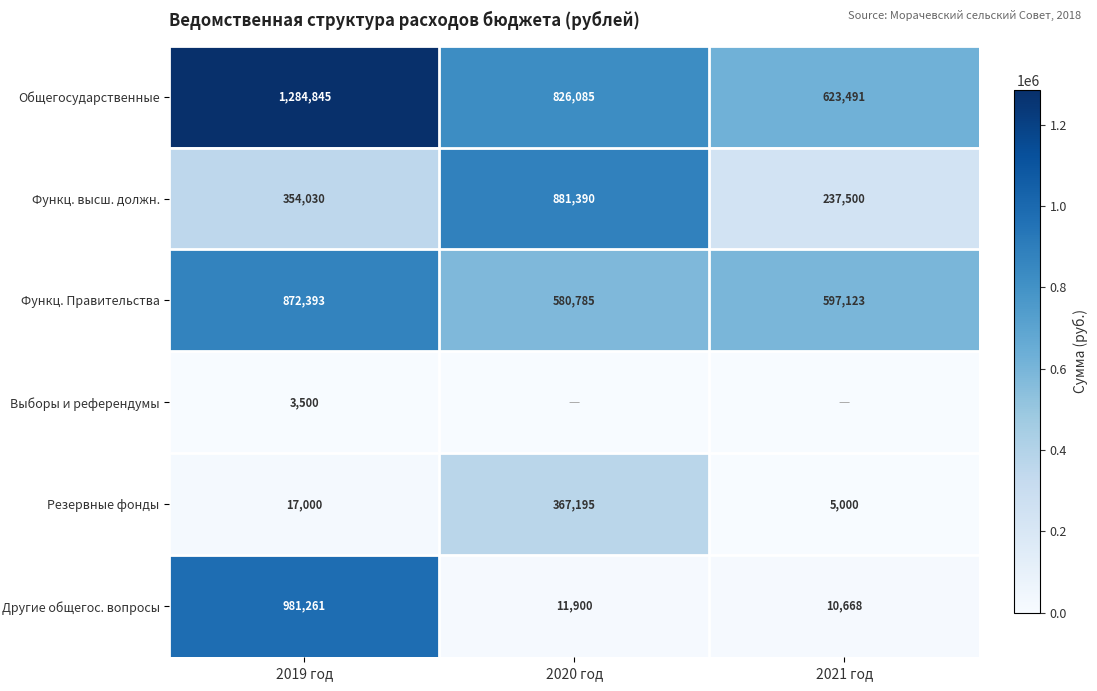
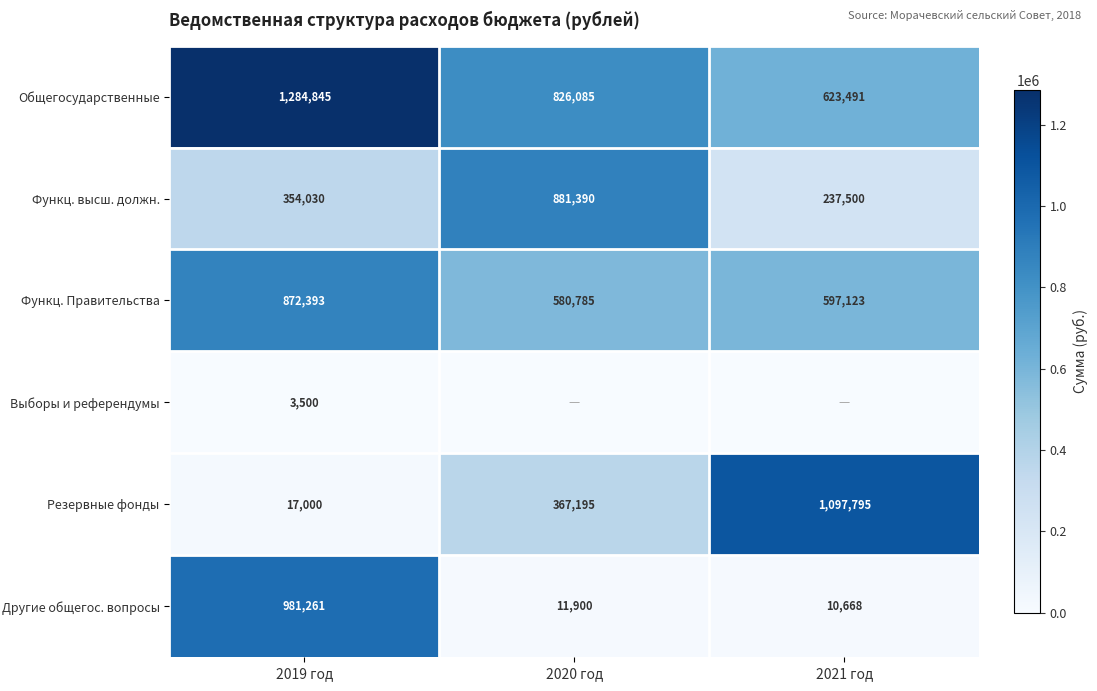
  {
    "Общегосударственные": {
      "2019 год": "1,284,845",
      "2020 год": "826,085",
      "2021 год": "623,491"
    },
    "Функц. высш. должн.": {
      "2019 год": "354,030",
      "2020 год": "881,390",
      "2021 год": "237,500"
    },
    "Функц. Правительства": {
      "2019 год": "872,393",
      "2020 год": "580,785",
      "2021 год": "597,123"
    },
    "Выборы и референдумы": {
      "2019 год": "3,500"
    },
    "Резервные фонды": {
      "2019 год": "17,000",
      "2020 год": "367,195",
-     "2021 год": "5,000"
+     "2021 год": "1,097,795"
    },
    "Другие общегос. вопросы": {
      "2019 год": "981,261",
      "2020 год": "11,900",
      "2021 год": "10,668"
    }
  }
